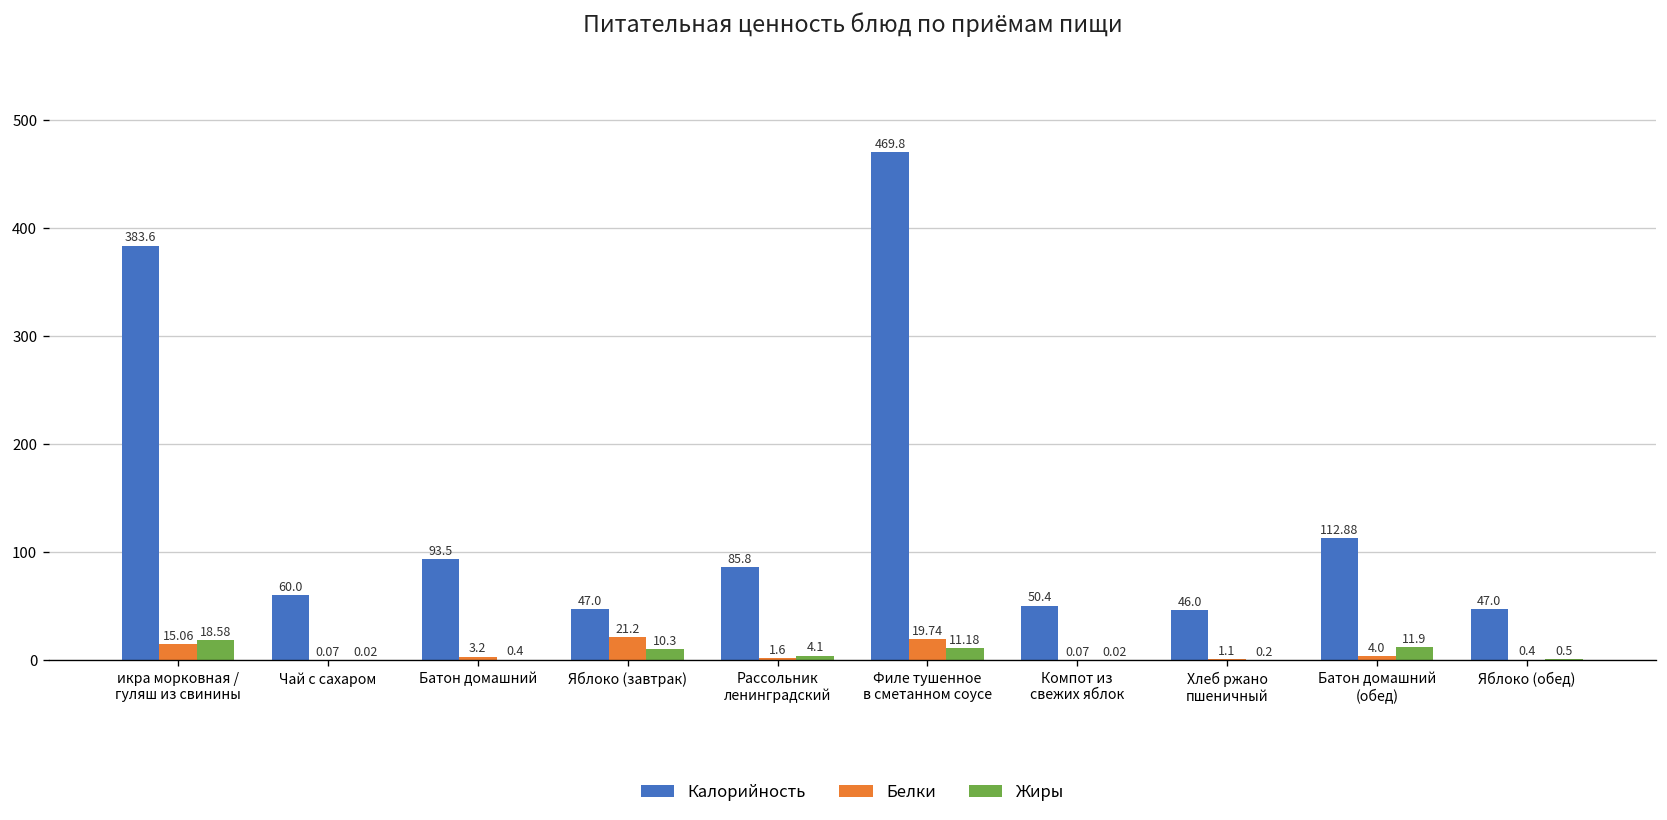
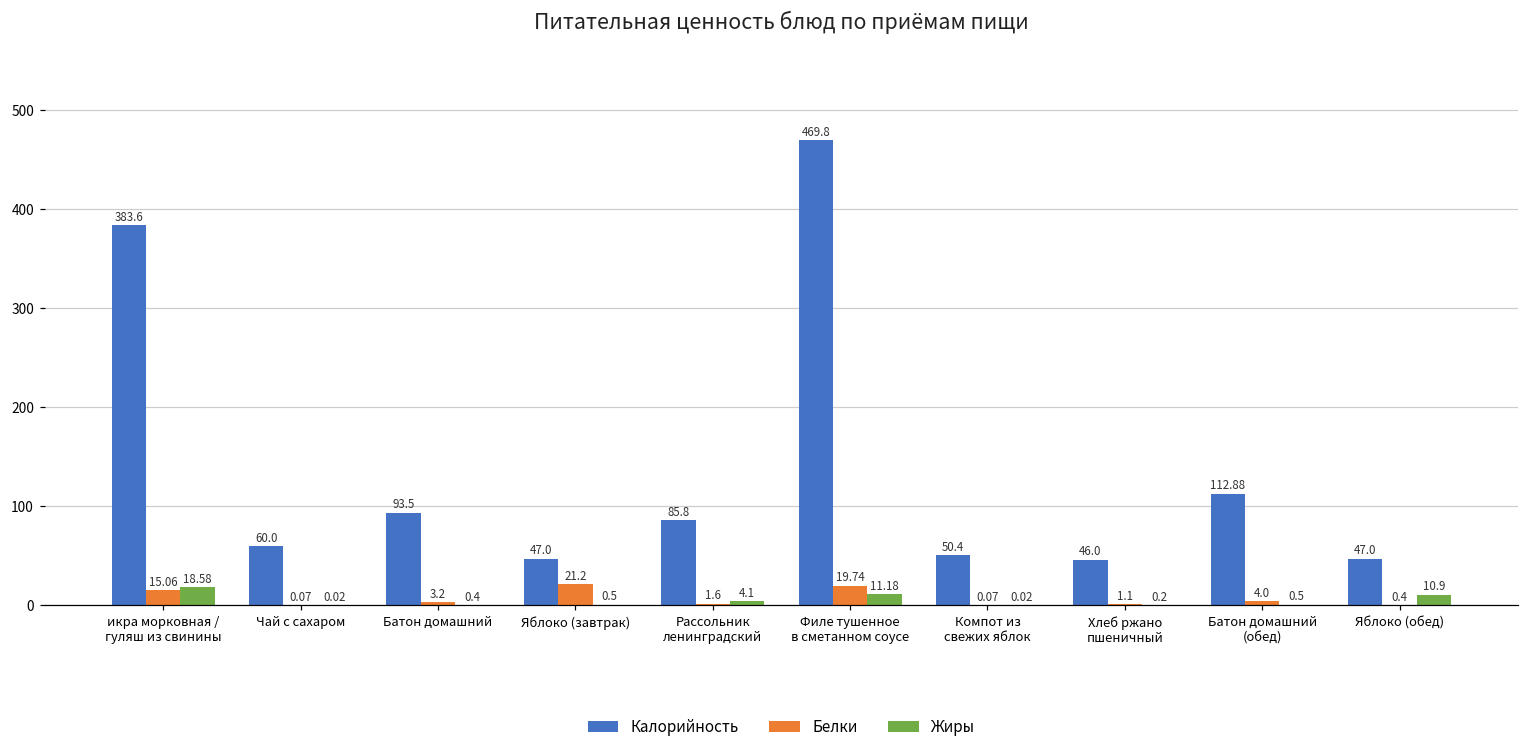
  {
    "Калорийность": {
      "икра морковная / гуляш из свинины": 383.6,
      "Чай с сахаром": 60.0,
      "Батон домашний": 93.5,
      "Яблоко (завтрак)": 47.0,
      "Рассольник ленинградский": 85.8,
      "Филе тушенное в сметанном соусе": 469.8,
      "Компот из свежих яблок": 50.4,
      "Хлеб ржано пшеничный": 46.0,
      "Батон домашний (обед)": 112.88,
      "Яблоко (обед)": 47.0
    },
    "Белки": {
      "икра морковная / гуляш из свинины": 15.06,
      "Чай с сахаром": 0.07,
      "Батон домашний": 3.2,
      "Яблоко (завтрак)": 21.2,
      "Рассольник ленинградский": 1.6,
      "Филе тушенное в сметанном соусе": 19.74,
      "Компот из свежих яблок": 0.07,
      "Хлеб ржано пшеничный": 1.1,
      "Батон домашний (обед)": 4.0,
      "Яблоко (обед)": 0.4
    },
    "Жиры": {
      "икра морковная / гуляш из свинины": 18.58,
      "Чай с сахаром": 0.02,
      "Батон домашний": 0.4,
-     "Яблоко (завтрак)": 10.3,
+     "Яблоко (завтрак)": 0.5,
      "Рассольник ленинградский": 4.1,
      "Филе тушенное в сметанном соусе": 11.18,
      "Компот из свежих яблок": 0.02,
      "Хлеб ржано пшеничный": 0.2,
-     "Батон домашний (обед)": 11.9,
-     "Яблоко (обед)": 0.5
+     "Батон домашний (обед)": 0.5,
+     "Яблоко (обед)": 10.9
    }
  }
